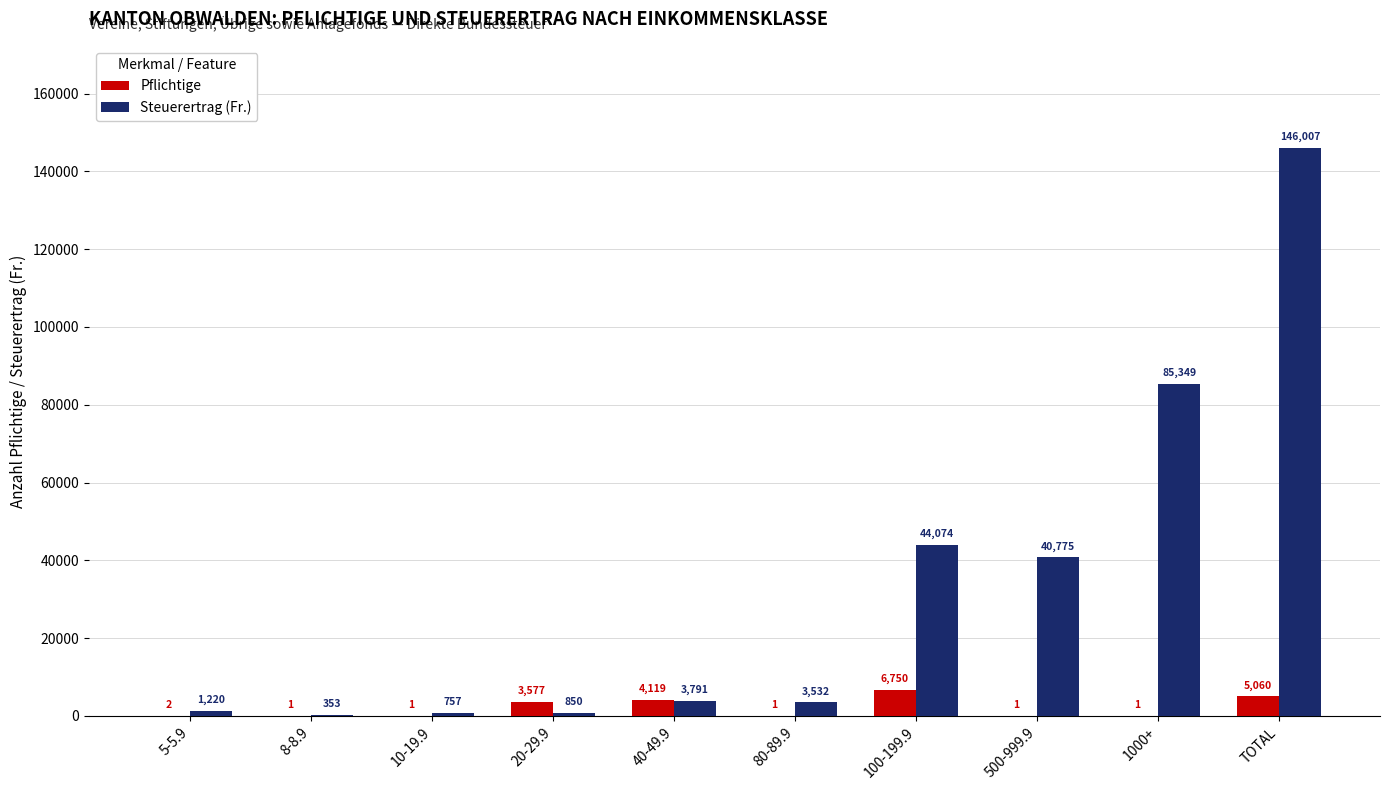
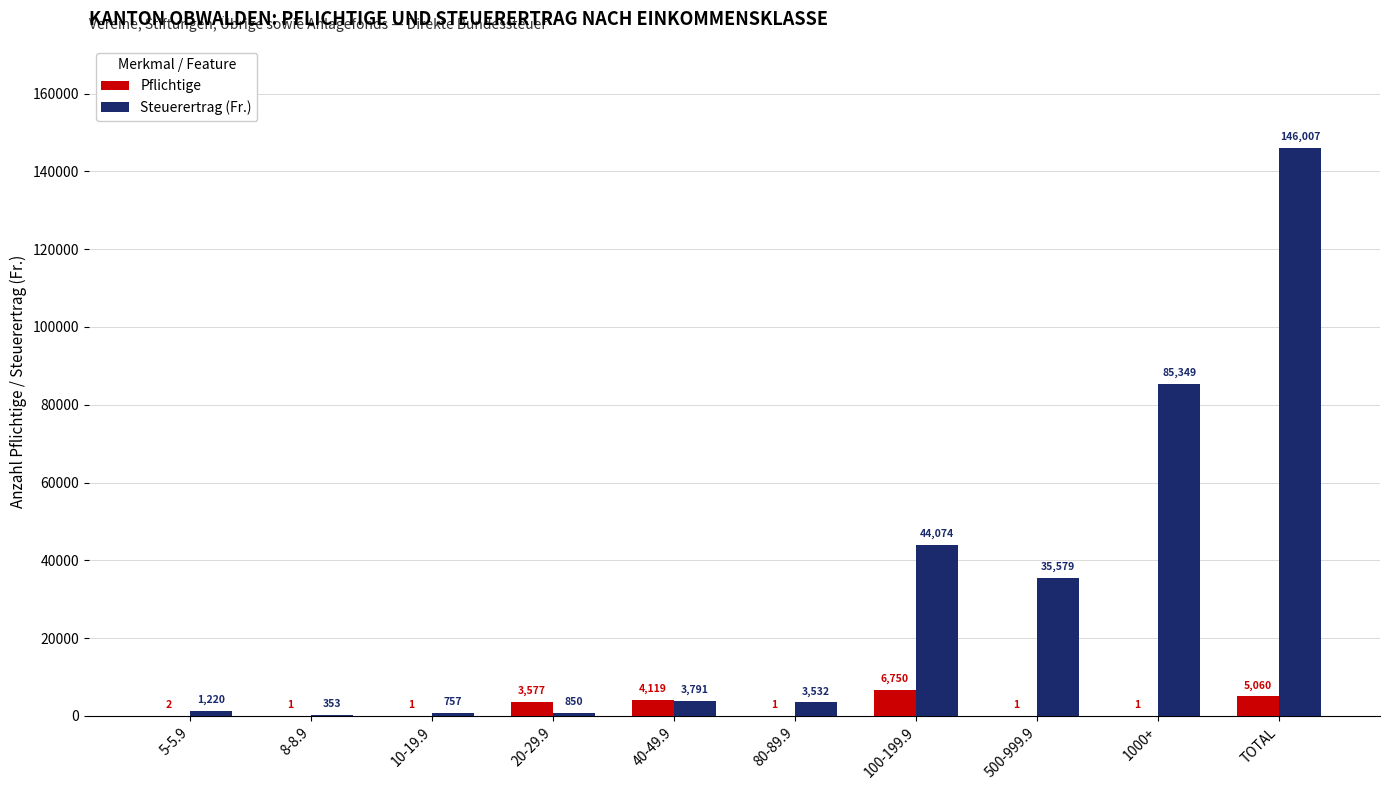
  {
    "Pflichtige": {
      "5-5.9": "2",
      "8-8.9": "1",
      "10-19.9": "1",
      "20-29.9": "3,577",
      "40-49.9": "4,119",
      "80-89.9": "1",
      "100-199.9": "6,750",
      "500-999.9": "1",
      "1000+": "1",
      "TOTAL": "5,060"
    },
    "Steuerertrag (Fr.)": {
      "5-5.9": "1,220",
      "8-8.9": "353",
      "10-19.9": "757",
      "20-29.9": "850",
      "40-49.9": "3,791",
      "80-89.9": "3,532",
      "100-199.9": "44,074",
-     "500-999.9": "40,775",
+     "500-999.9": "35,579",
      "1000+": "85,349",
      "TOTAL": "146,007"
    }
  }
